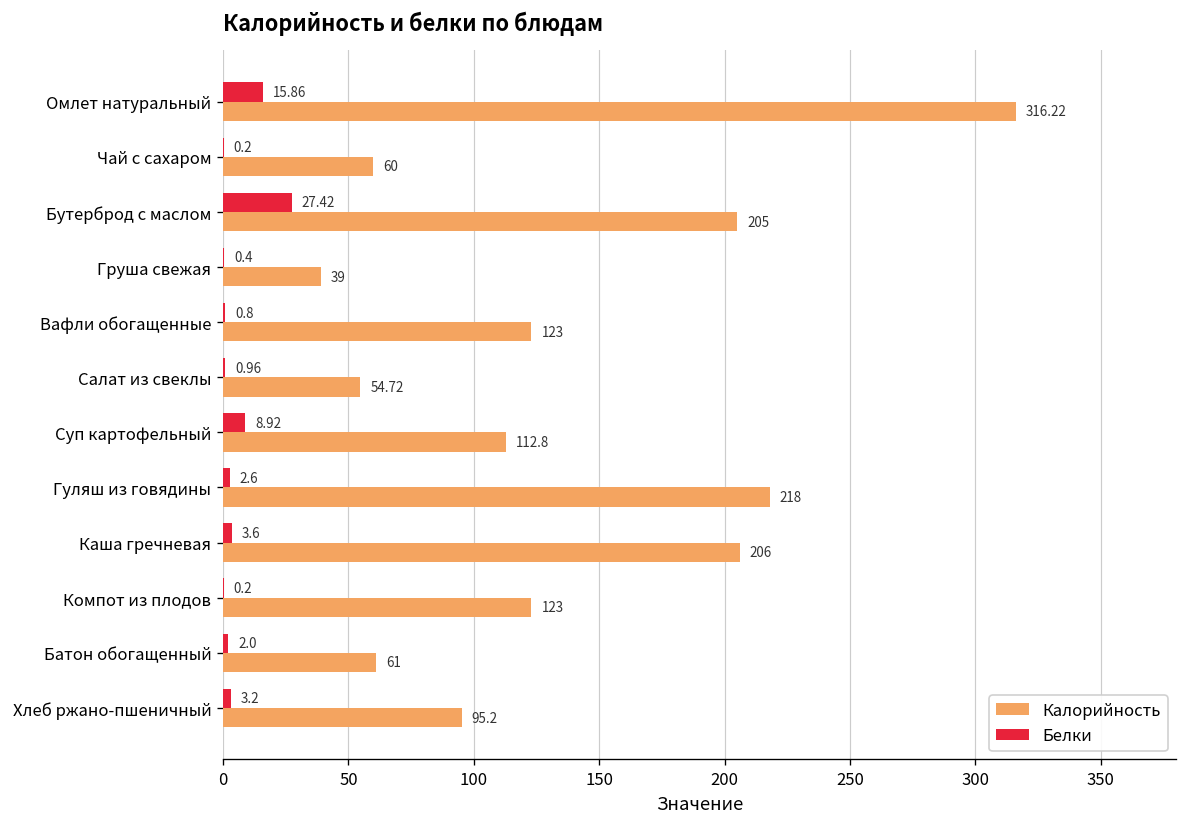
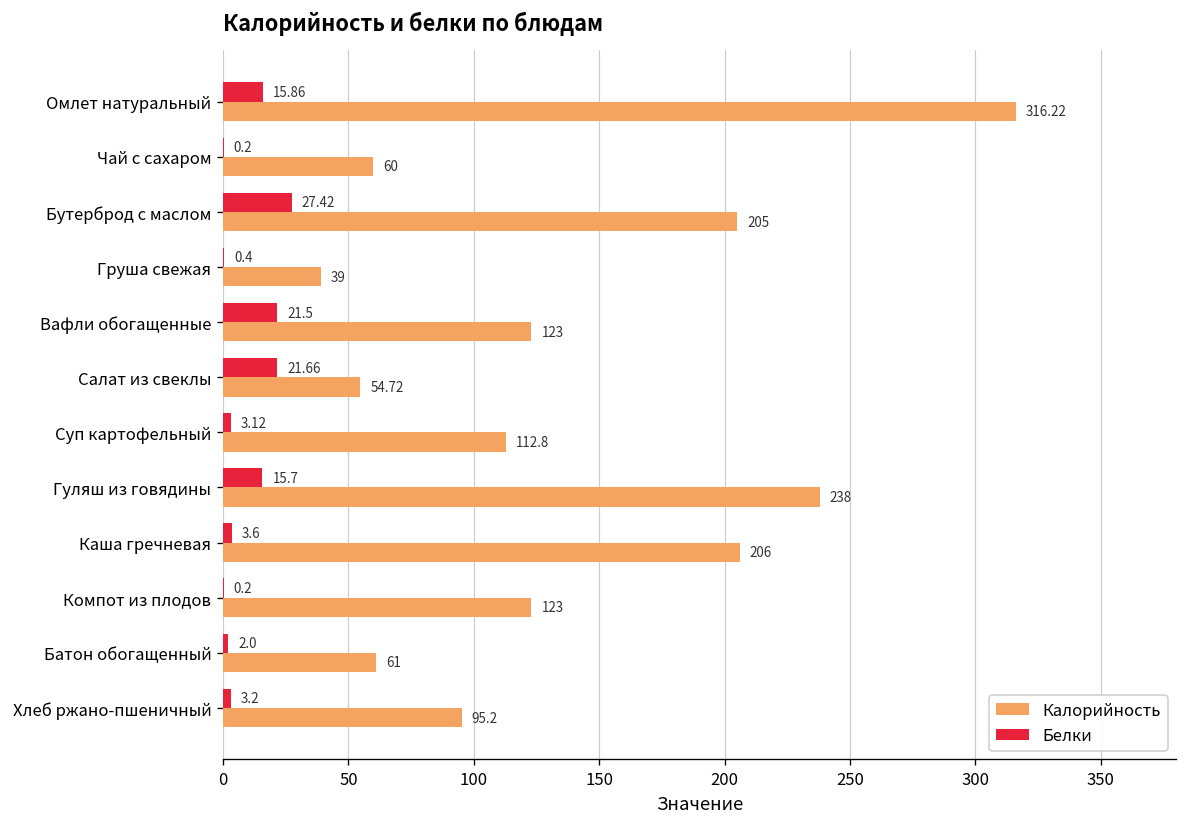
  {
    "Калорийность": {
      "Омлет натуральный": 316.22,
      "Чай с сахаром": 60,
      "Бутерброд с маслом": 205,
      "Груша свежая": 39,
      "Вафли обогащенные": 123,
      "Салат из свеклы": 54.72,
      "Суп картофельный": 112.8,
-     "Гуляш из говядины": 218,
+     "Гуляш из говядины": 238,
      "Каша гречневая": 206,
      "Компот из плодов": 123,
      "Батон обогащенный": 61,
      "Хлеб ржано-пшеничный": 95.2
    },
    "Белки": {
      "Омлет натуральный": 15.86,
      "Чай с сахаром": 0.2,
      "Бутерброд с маслом": 27.42,
      "Груша свежая": 0.4,
-     "Вафли обогащенные": 0.8,
-     "Салат из свеклы": 0.96,
-     "Суп картофельный": 8.92,
-     "Гуляш из говядины": 2.6,
+     "Вафли обогащенные": 21.5,
+     "Салат из свеклы": 21.66,
+     "Суп картофельный": 3.12,
+     "Гуляш из говядины": 15.7,
      "Каша гречневая": 3.6,
      "Компот из плодов": 0.2,
      "Батон обогащенный": 2.0,
      "Хлеб ржано-пшеничный": 3.2
    }
  }
